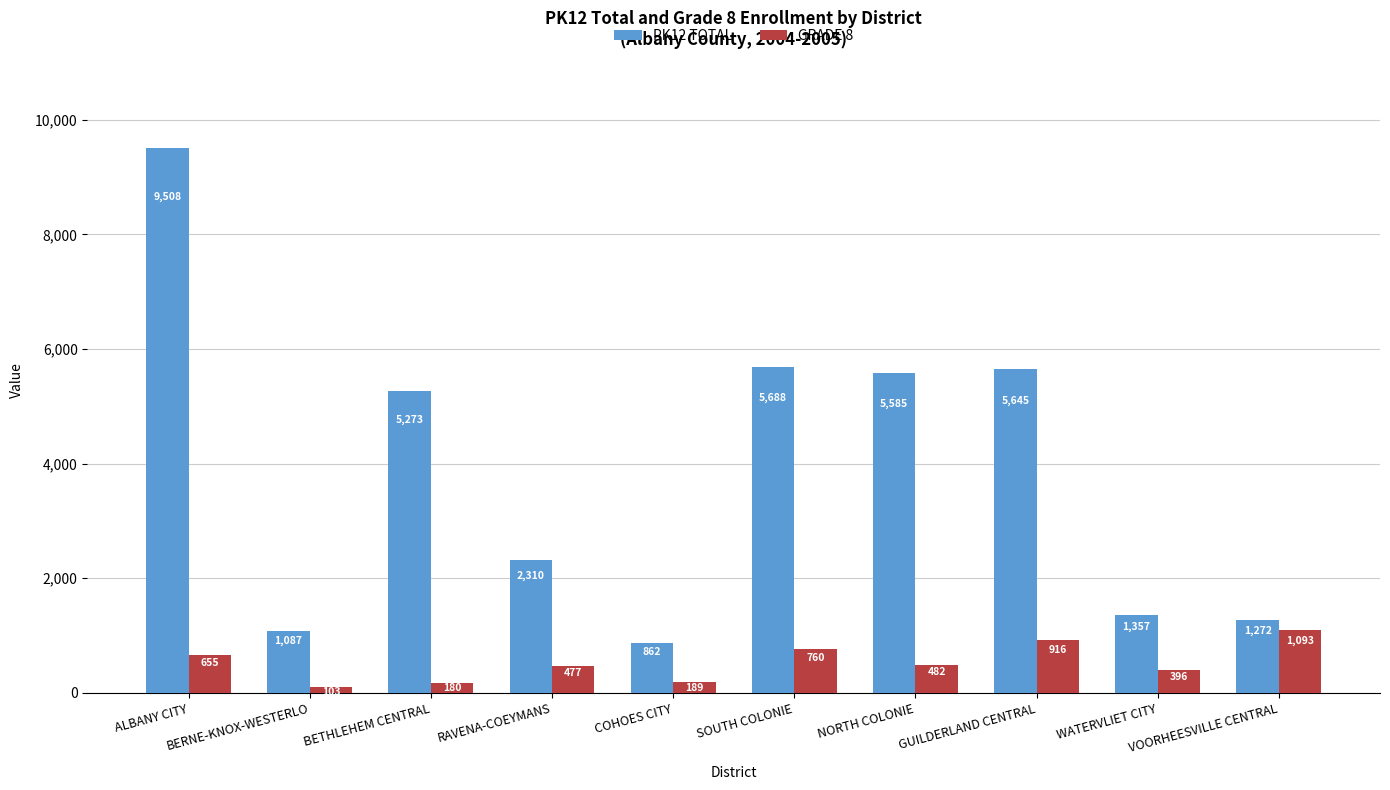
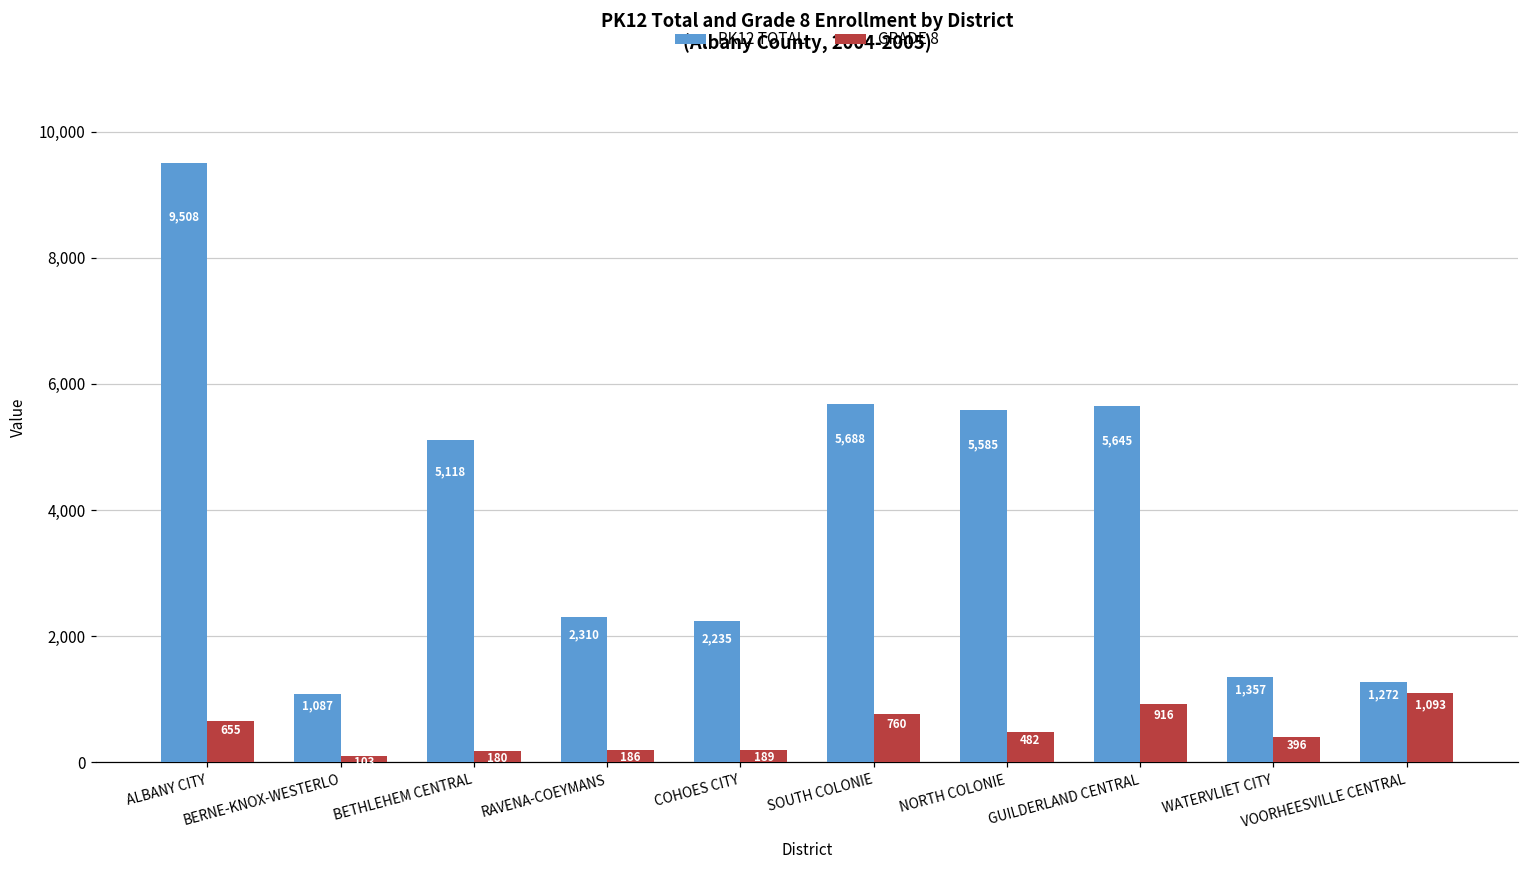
  {
    "PK12 TOTAL": {
      "ALBANY CITY": "9,508",
      "BERNE-KNOX-WESTERLO": "1,087",
-     "BETHLEHEM CENTRAL": "5,273",
+     "BETHLEHEM CENTRAL": "5,118",
      "RAVENA-COEYMANS": "2,310",
-     "COHOES CITY": "862",
+     "COHOES CITY": "2,235",
      "SOUTH COLONIE": "5,688",
      "NORTH COLONIE": "5,585",
      "GUILDERLAND CENTRAL": "5,645",
      "WATERVLIET CITY": "1,357",
      "VOORHEESVILLE CENTRAL": "1,272"
    },
    "GRADE 8": {
      "ALBANY CITY": "655",
      "BERNE-KNOX-WESTERLO": "103",
      "BETHLEHEM CENTRAL": "180",
-     "RAVENA-COEYMANS": "477",
+     "RAVENA-COEYMANS": "186",
      "COHOES CITY": "189",
      "SOUTH COLONIE": "760",
      "NORTH COLONIE": "482",
      "GUILDERLAND CENTRAL": "916",
      "WATERVLIET CITY": "396",
      "VOORHEESVILLE CENTRAL": "1,093"
    }
  }
